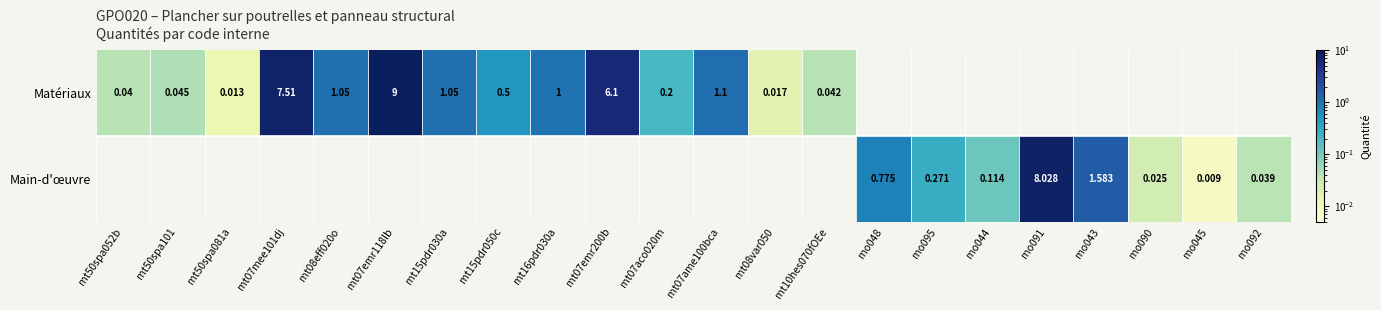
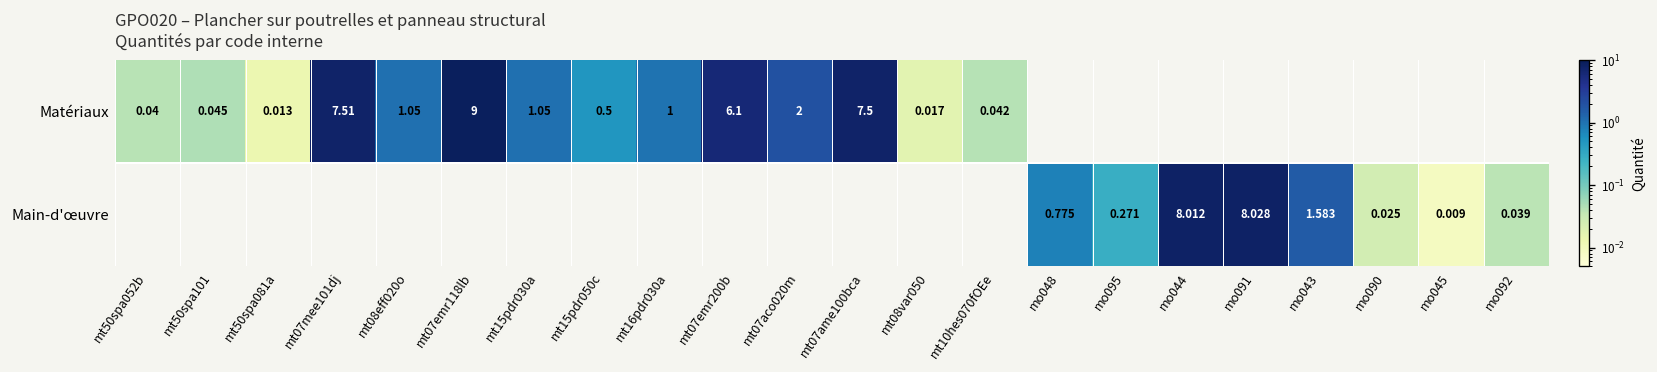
  {
    "Matériaux": {
      "mt50spa052b": 0.04,
      "mt50spa101": 0.045,
      "mt50spa081a": 0.013,
      "mt07mee101dj": 7.51,
      "mt08eff020o": 1.05,
      "mt07emr118lb": 9,
      "mt15pdr030a": 1.05,
      "mt15pdr050c": 0.5,
      "mt16pdr030a": 1,
      "mt07emr200b": 6.1,
-     "mt07aco020m": 0.2,
-     "mt07ame100bca": 1.1,
+     "mt07aco020m": 2,
+     "mt07ame100bca": 7.5,
      "mt08var050": 0.017,
      "mt10hes070fOEe": 0.042
    },
    "Main-d'œuvre": {
      "mo048": 0.775,
      "mo095": 0.271,
-     "mo044": 0.114,
+     "mo044": 8.012,
      "mo091": 8.028,
      "mo043": 1.583,
      "mo090": 0.025,
      "mo045": 0.009,
      "mo092": 0.039
    }
  }
